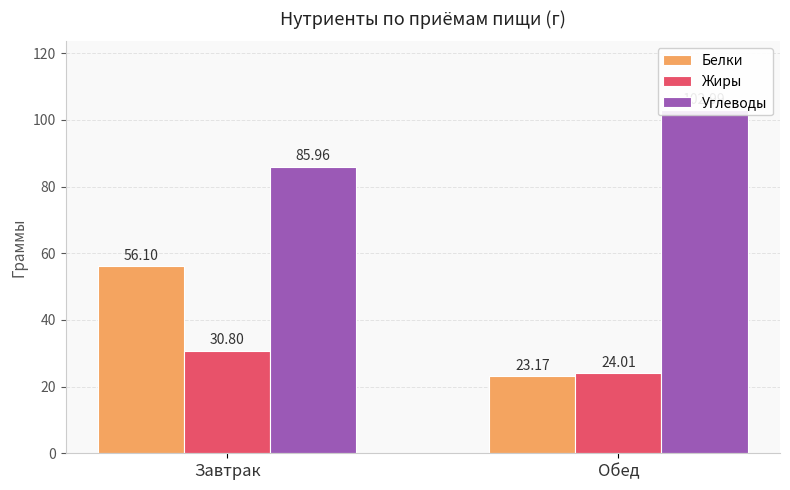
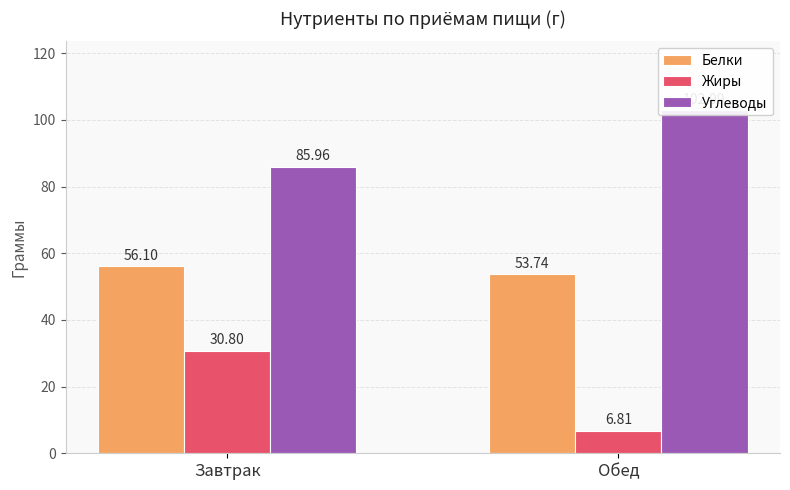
  {
    "Белки": {
      "Завтрак": 56.10,
-     "Обед": 23.17
+     "Обед": 53.74
    },
    "Жиры": {
      "Завтрак": 30.80,
-     "Обед": 24.01
+     "Обед": 6.81
    },
    "Углеводы": {
      "Завтрак": 85.96
    }
  }
